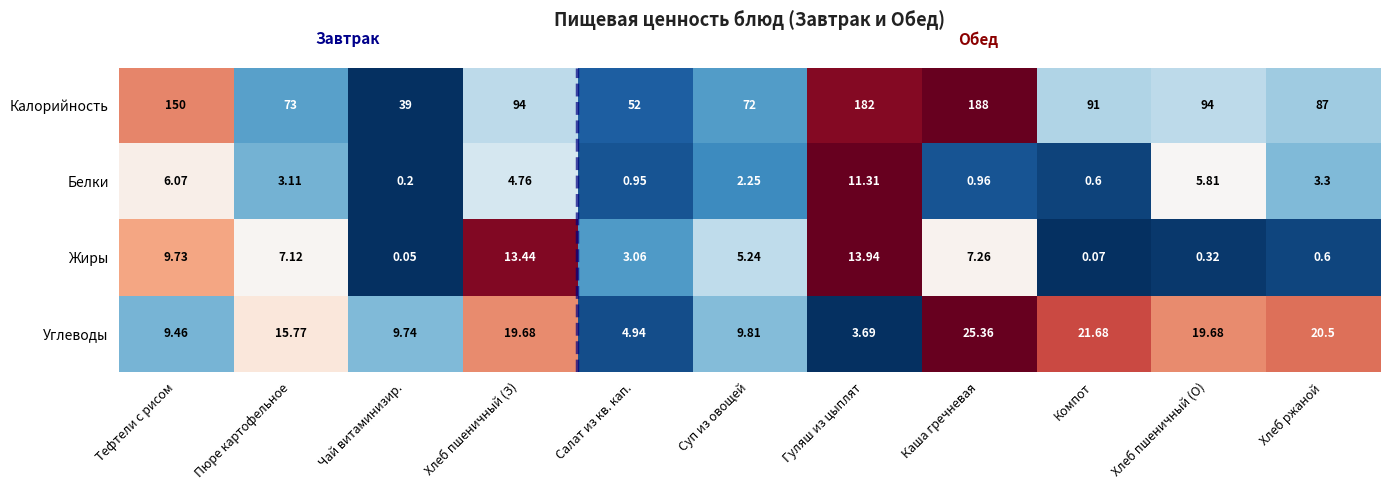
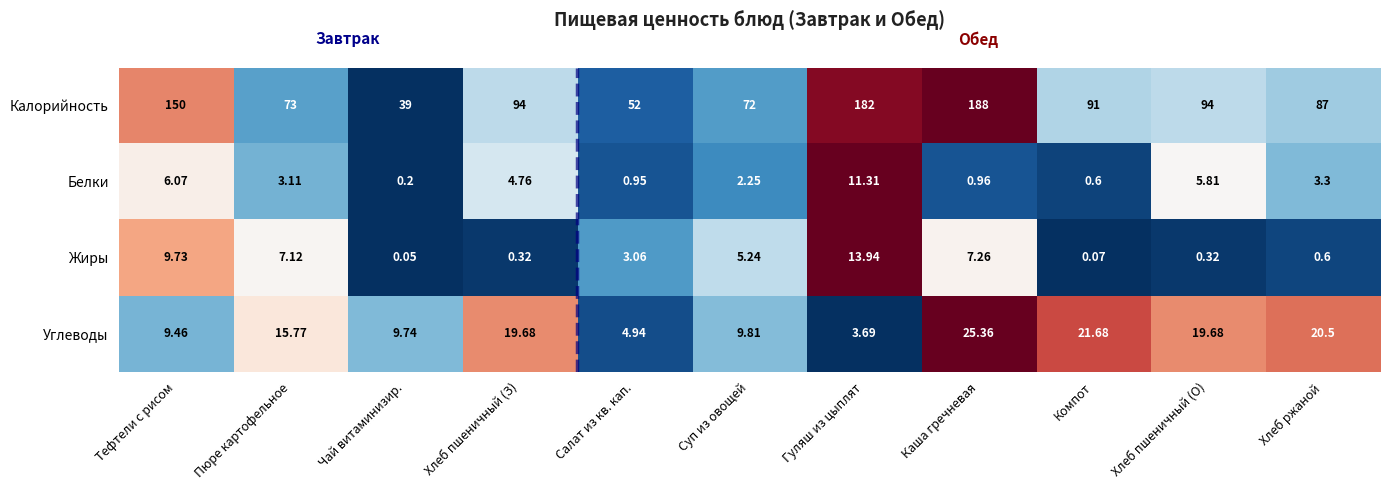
  {
    "Калорийность": {
      "Тефтели с рисом": 150,
      "Пюре картофельное": 73,
      "Чай витаминизир.": 39,
      "Хлеб пшеничный (З)": 94,
      "Салат из кв. кап.": 52,
      "Суп из овощей": 72,
      "Гуляш из цыплят": 182,
      "Каша гречневая": 188,
      "Компот": 91,
      "Хлеб пшеничный (О)": 94,
      "Хлеб ржаной": 87
    },
    "Белки": {
      "Тефтели с рисом": 6.07,
      "Пюре картофельное": 3.11,
      "Чай витаминизир.": 0.2,
      "Хлеб пшеничный (З)": 4.76,
      "Салат из кв. кап.": 0.95,
      "Суп из овощей": 2.25,
      "Гуляш из цыплят": 11.31,
      "Каша гречневая": 0.96,
      "Компот": 0.6,
      "Хлеб пшеничный (О)": 5.81,
      "Хлеб ржаной": 3.3
    },
    "Жиры": {
      "Тефтели с рисом": 9.73,
      "Пюре картофельное": 7.12,
      "Чай витаминизир.": 0.05,
-     "Хлеб пшеничный (З)": 13.44,
+     "Хлеб пшеничный (З)": 0.32,
      "Салат из кв. кап.": 3.06,
      "Суп из овощей": 5.24,
      "Гуляш из цыплят": 13.94,
      "Каша гречневая": 7.26,
      "Компот": 0.07,
      "Хлеб пшеничный (О)": 0.32,
      "Хлеб ржаной": 0.6
    },
    "Углеводы": {
      "Тефтели с рисом": 9.46,
      "Пюре картофельное": 15.77,
      "Чай витаминизир.": 9.74,
      "Хлеб пшеничный (З)": 19.68,
      "Салат из кв. кап.": 4.94,
      "Суп из овощей": 9.81,
      "Гуляш из цыплят": 3.69,
      "Каша гречневая": 25.36,
      "Компот": 21.68,
      "Хлеб пшеничный (О)": 19.68,
      "Хлеб ржаной": 20.5
    }
  }
